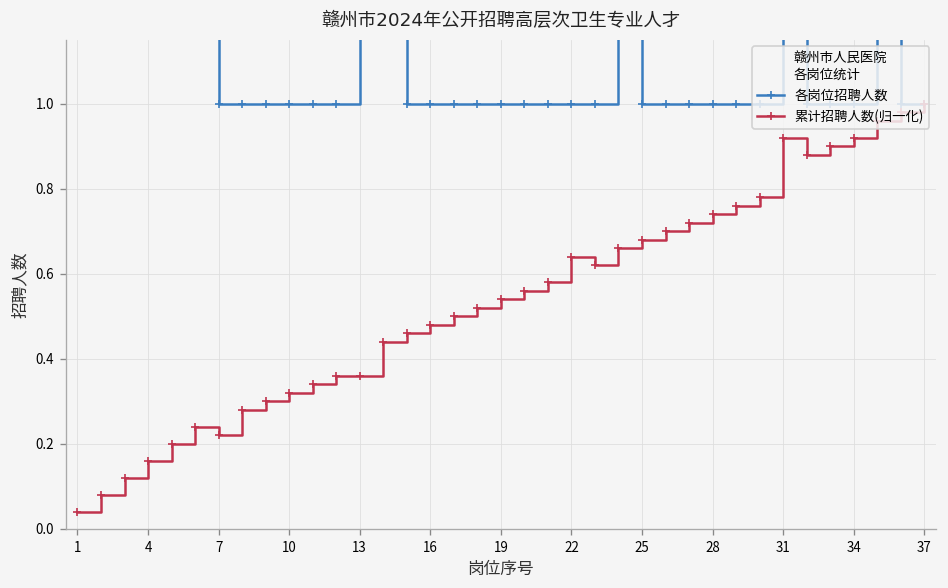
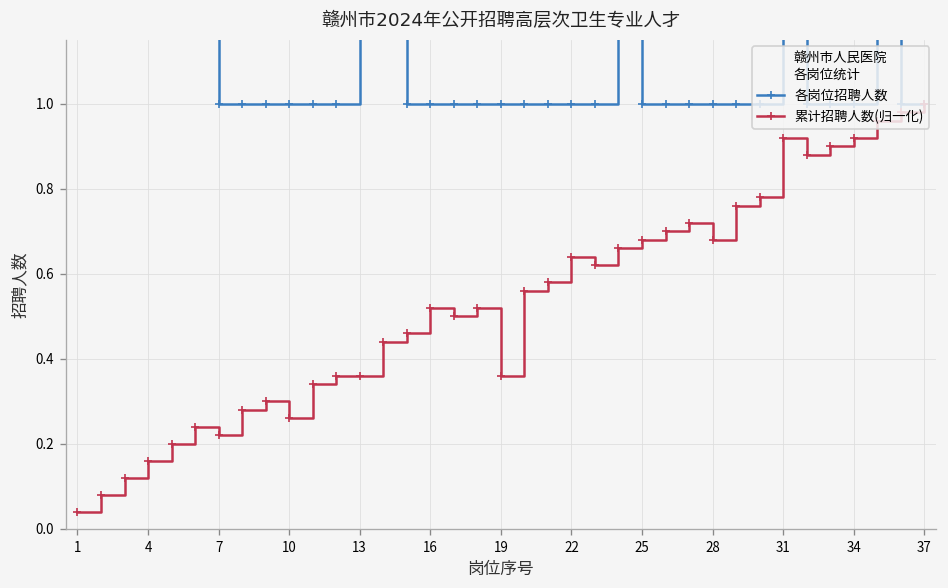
  {
    "各岗位招聘人数": {
      "7": 1.00,
      "10": 1.00,
      "16": 1.00,
      "19": 1.00,
      "22": 1.00,
      "25": 1.00,
      "28": 1.00
    },
    "累计招聘人数(归一化)": {
      "1": 0.04,
      "4": 0.16,
      "7": 0.22,
-     "10": 0.32,
+     "10": 0.26,
      "13": 0.36,
-     "16": 0.48,
-     "19": 0.54,
+     "16": 0.52,
+     "19": 0.36,
      "22": 0.64,
      "25": 0.68,
-     "28": 0.74,
+     "28": 0.68,
      "31": 0.92,
      "34": 0.92
    }
  }
